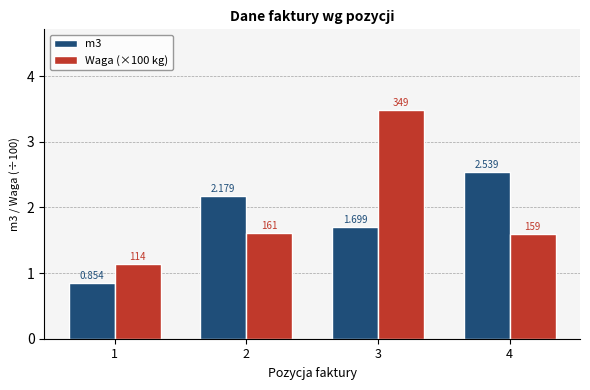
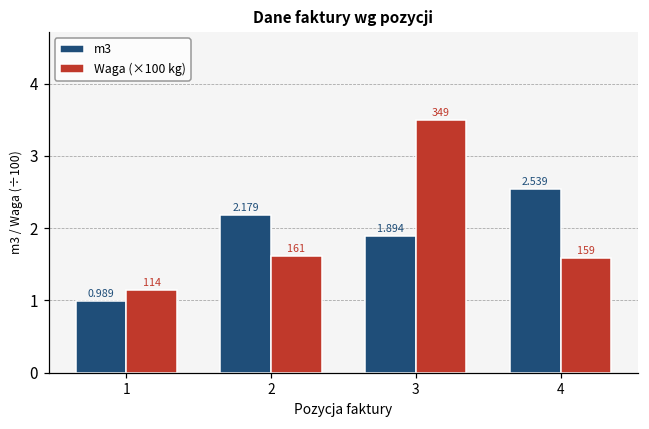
  {
    "m3": {
-     "1": 0.854,
+     "1": 0.989,
      "2": 2.179,
-     "3": 1.699,
+     "3": 1.894,
      "4": 2.539
    }
  }
